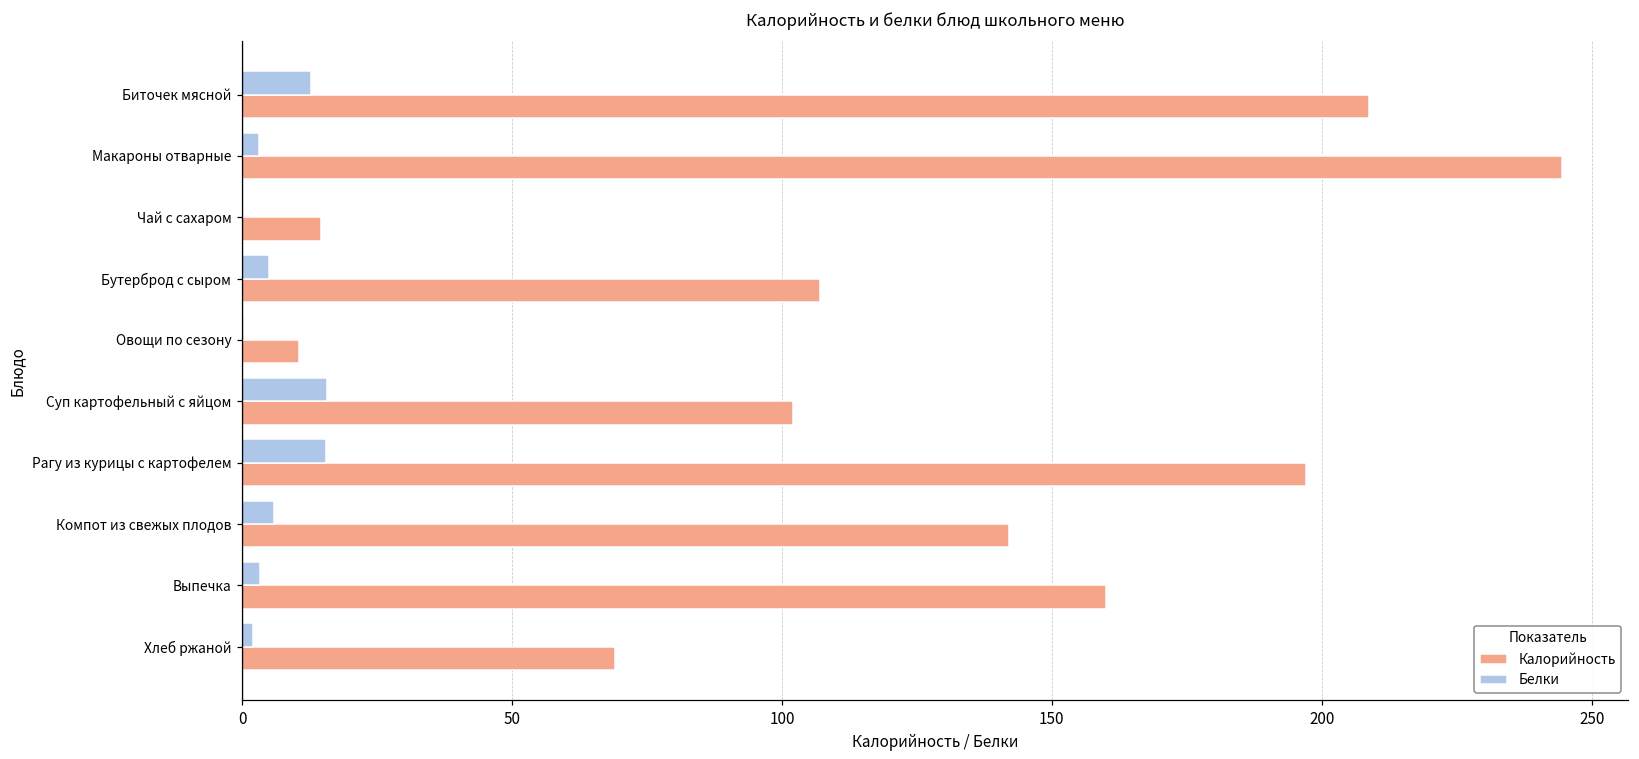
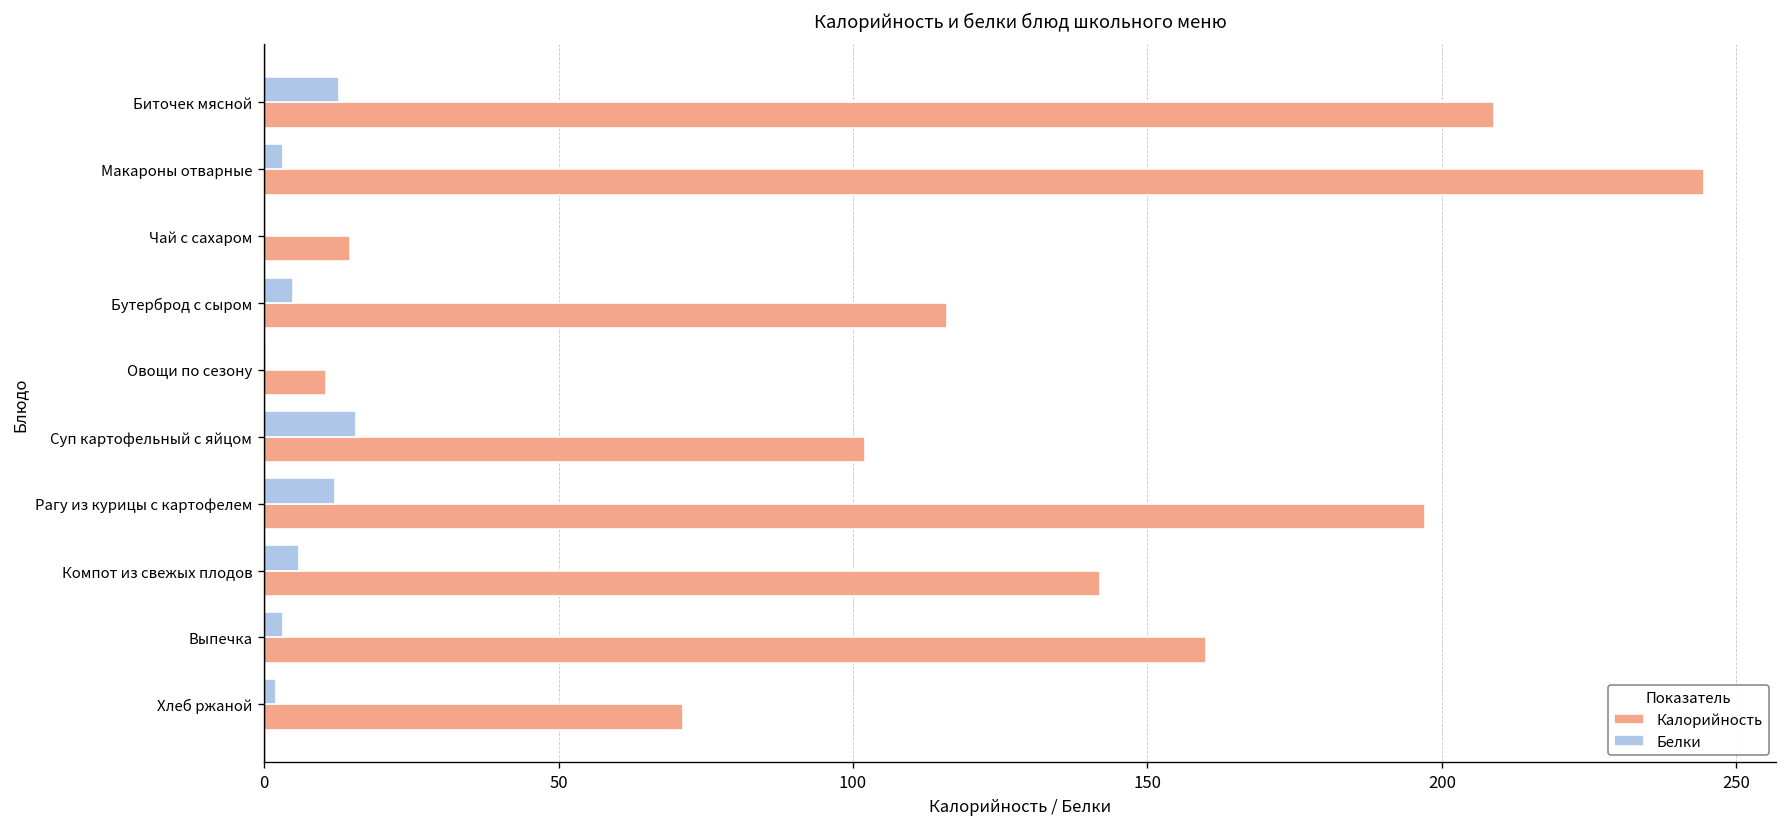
  {
    "Калорийность": {
      "Биточек мясной": 209,
      "Макароны отварные": 245,
      "Чай с сахаром": 15,
-     "Бутерброд с сыром": 107,
+     "Бутерброд с сыром": 116,
      "Овощи по сезону": 11,
      "Суп картофельный с яйцом": 102,
      "Рагу из курицы с картофелем": 197,
      "Компот из свежых плодов": 142,
      "Выпечка": 160,
-     "Хлеб ржаной": 69
+     "Хлеб ржаной": 71
    },
    "Белки": {
      "Биточек мясной": 13,
      "Макароны отварные": 3,
      "Бутерброд с сыром": 5,
      "Суп картофельный с яйцом": 16,
-     "Рагу из курицы с картофелем": 16,
+     "Рагу из курицы с картофелем": 12,
      "Компот из свежых плодов": 6,
      "Выпечка": 3,
      "Хлеб ржаной": 2
    }
  }
